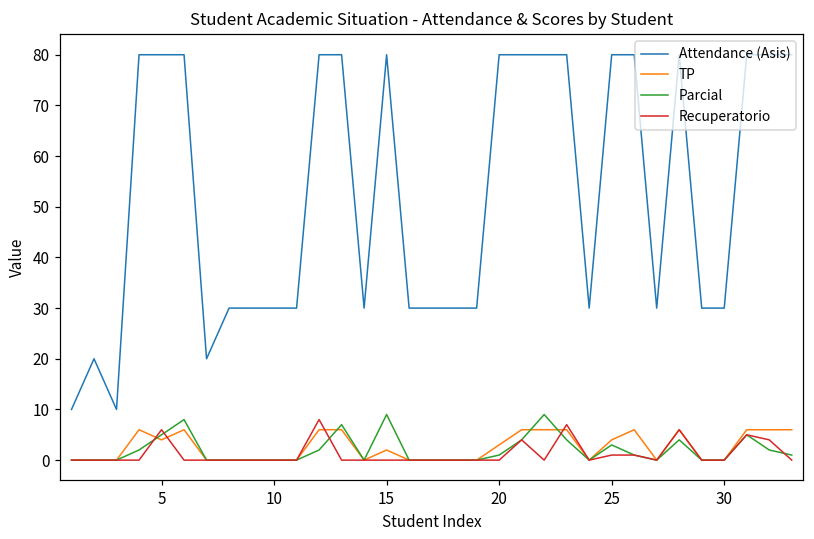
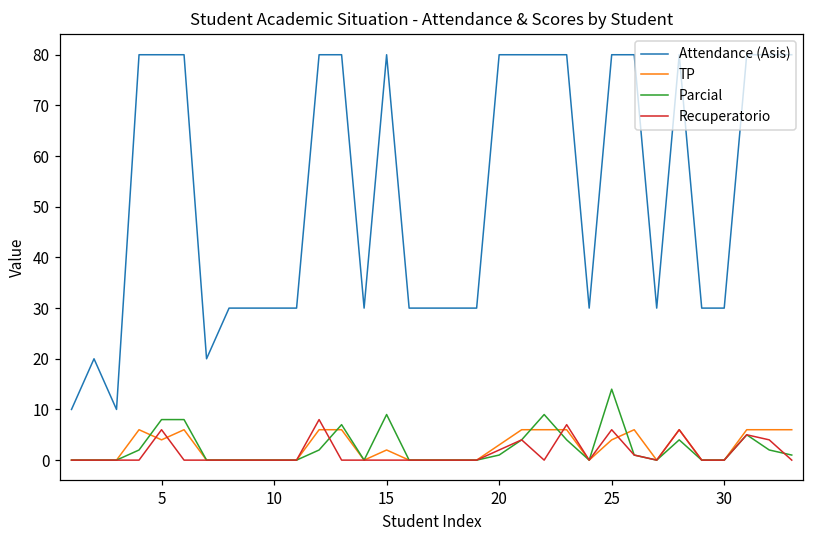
  {
    "Attendance (Asis)": {
      "5": 80,
      "10": 30,
      "15": 80,
      "20": 80,
      "25": 80,
      "30": 30
    },
    "TP": {
      "5": 4,
      "15": 2,
      "20": 3,
      "25": 4
    },
    "Parcial": {
-     "5": 5,
+     "5": 8,
      "15": 9,
      "20": 1,
-     "25": 3
+     "25": 14
    },
    "Recuperatorio": {
      "5": 6,
      "15": 0,
-     "20": 0,
-     "25": 1
+     "20": 2,
+     "25": 6
    }
  }
